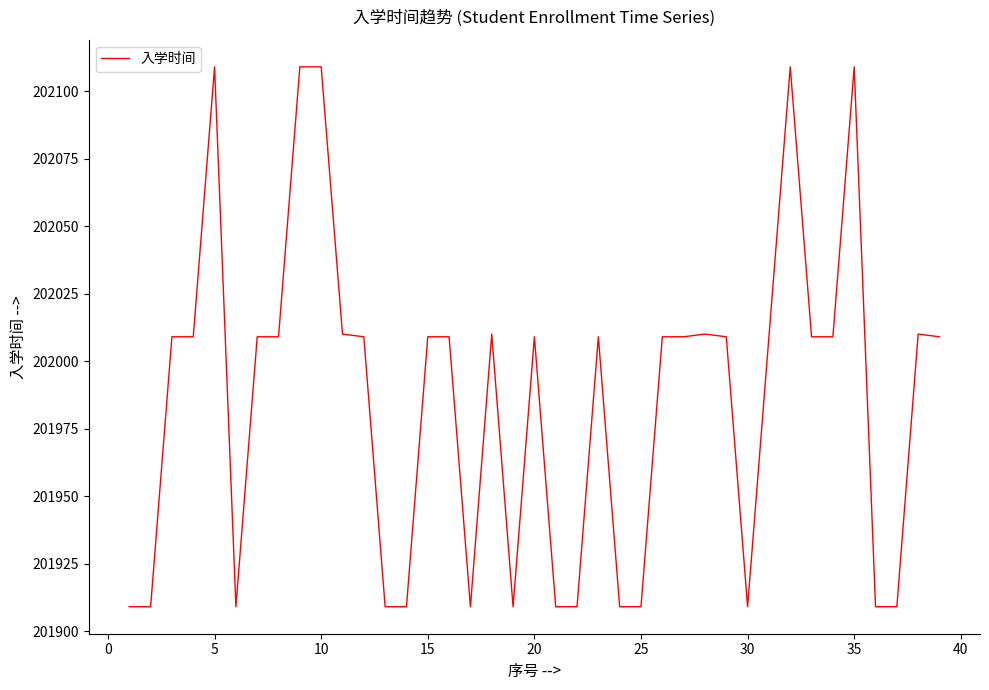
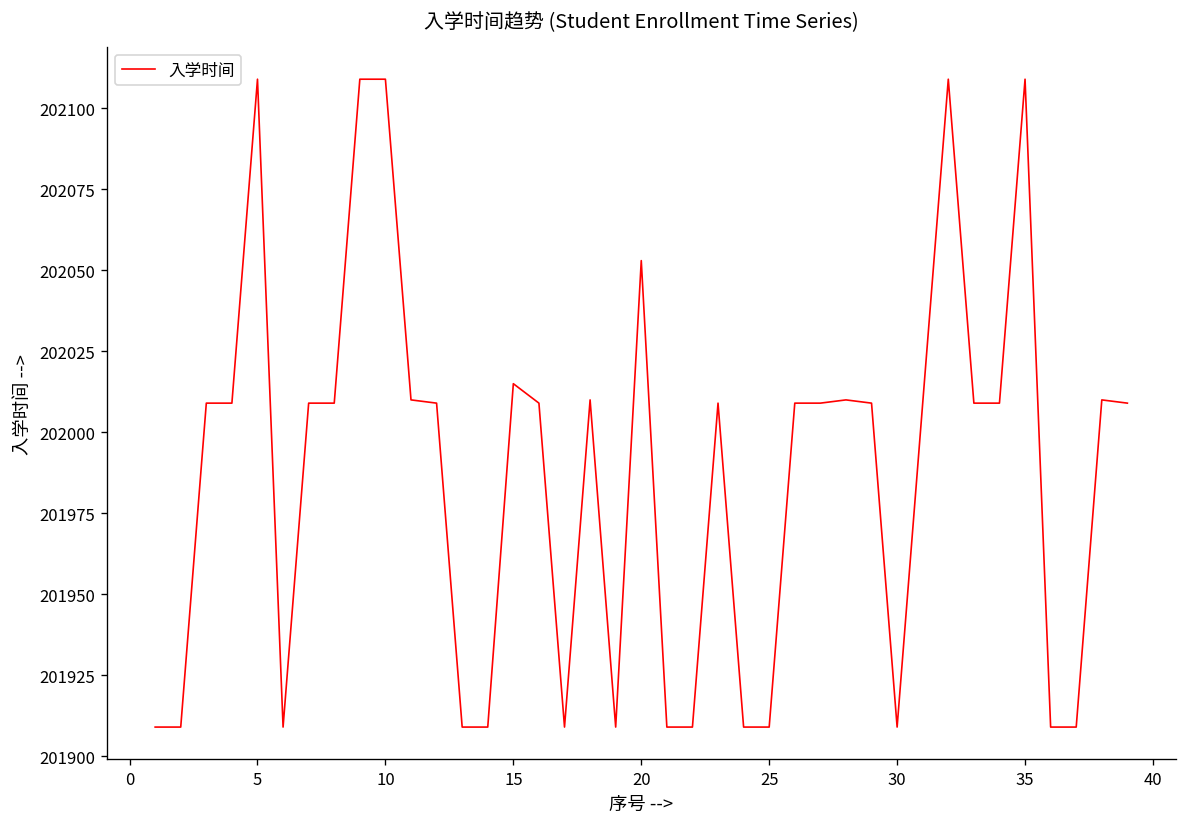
  {
    "5": 202109,
    "10": 202109,
-   "15": 202009,
-   "20": 202009,
+   "15": 202015,
+   "20": 202053,
    "25": 201909,
    "30": 201909,
    "35": 202109
  }
